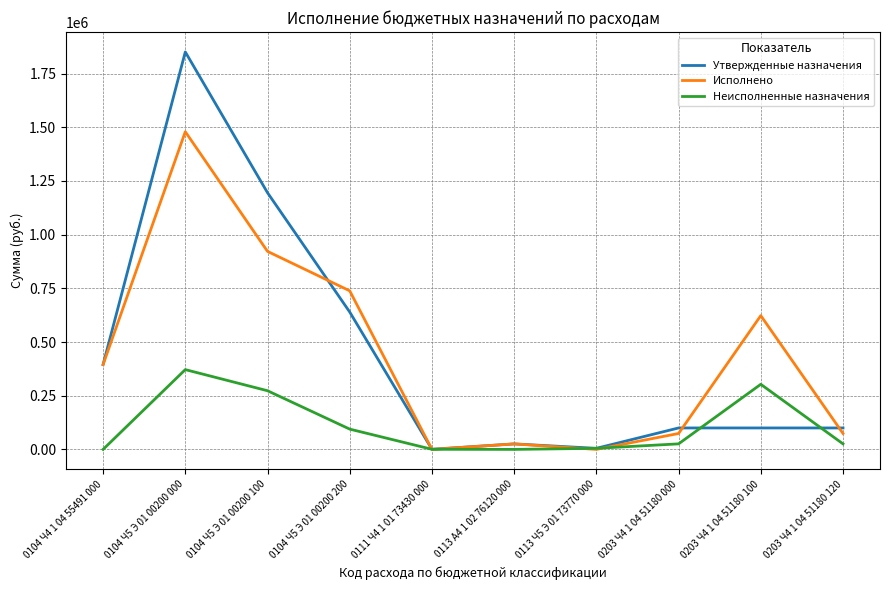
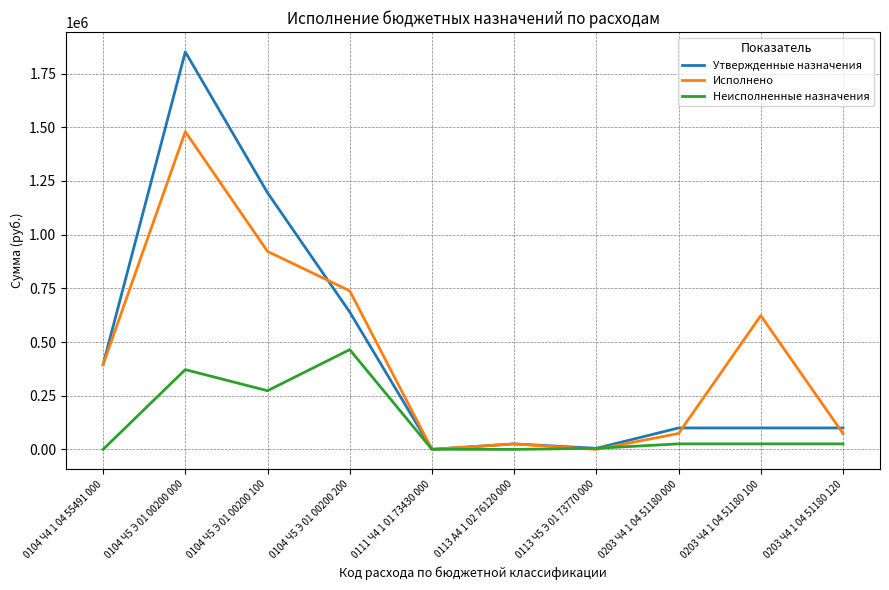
  {
    "Утвержденные назначения": {
      "0104 Ч5 Э 01 00200 000": 1850000,
      "0104 Ч5 Э 01 00200 100": 1200000,
      "0104 Ч5 Э 01 00200 200": 640000,
      "0203 Ч4 1 04 51180 000": 100000,
      "0203 Ч4 1 04 51180 100": 100000,
      "0203 Ч4 1 04 51180 120": 100000
    },
    "Исполнено": {
      "0104 Ч5 Э 01 00200 000": 1480000,
      "0104 Ч5 Э 01 00200 100": 920000,
      "0104 Ч5 Э 01 00200 200": 740000,
      "0203 Ч4 1 04 51180 000": 70000,
      "0203 Ч4 1 04 51180 100": 620000,
      "0203 Ч4 1 04 51180 120": 70000
    },
    "Неисполненные назначения": {
      "0104 Ч4 1 04 55491 000": 0,
      "0104 Ч5 Э 01 00200 000": 370000,
      "0104 Ч5 Э 01 00200 100": 270000,
-     "0104 Ч5 Э 01 00200 200": 90000,
+     "0104 Ч5 Э 01 00200 200": 460000,
      "0113 A4 1 02 76120 000": 0,
      "0203 Ч4 1 04 51180 000": 30000,
-     "0203 Ч4 1 04 51180 100": 300000,
+     "0203 Ч4 1 04 51180 100": 30000,
      "0203 Ч4 1 04 51180 120": 30000
    }
  }
